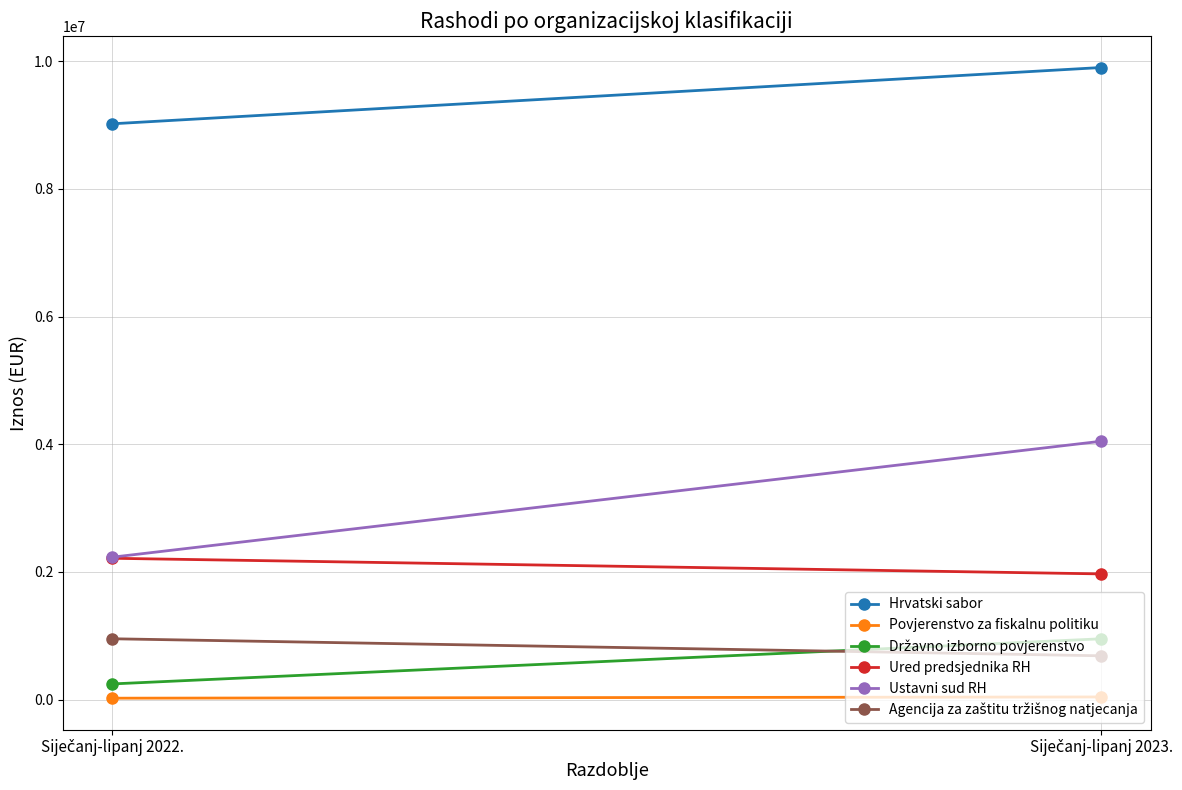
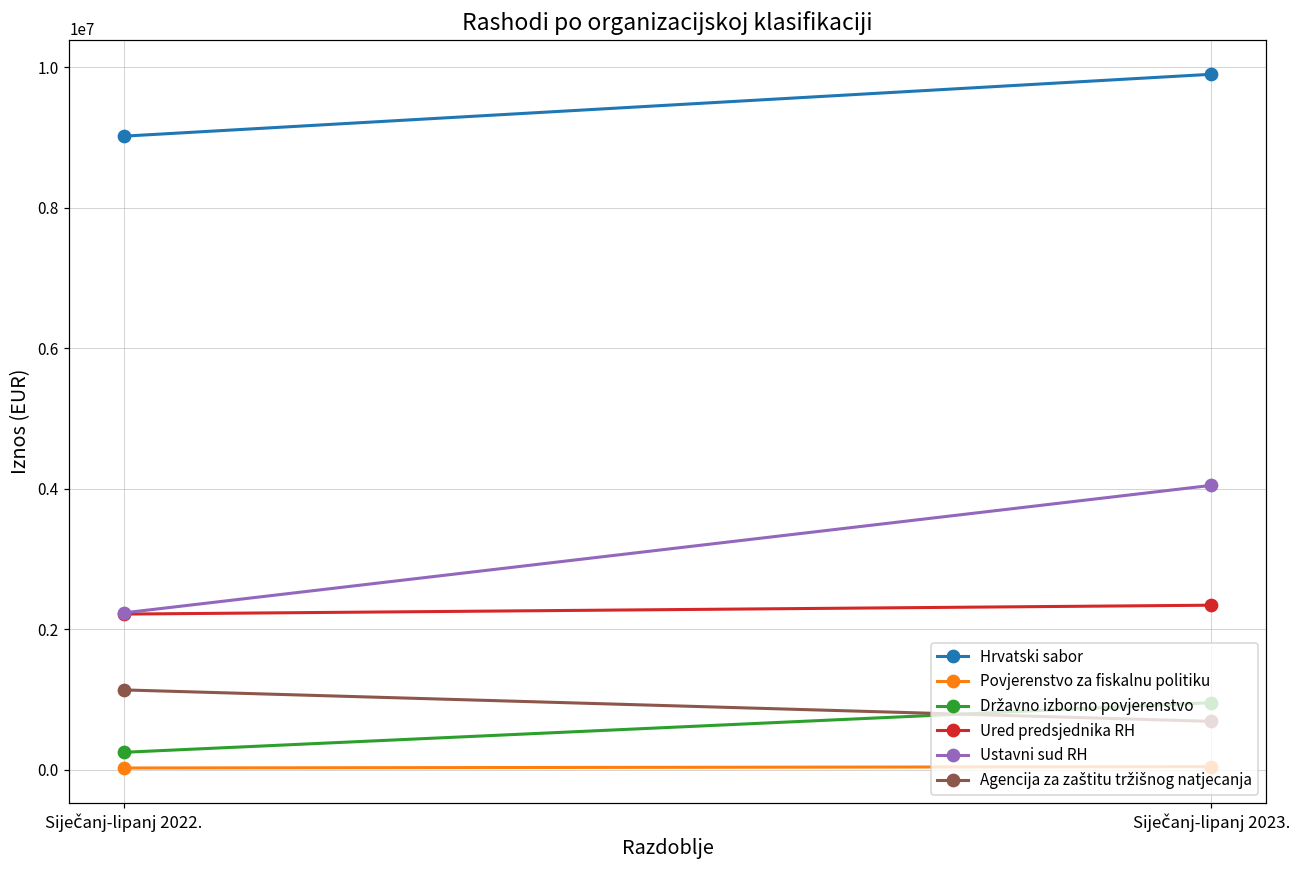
  {
    "Hrvatski sabor": {
      "Siječanj-lipanj 2022.": 9000000,
      "Siječanj-lipanj 2023.": 9900000
    },
    "Povjerenstvo za fiskalnu politiku": {
      "Siječanj-lipanj 2022.": 0
    },
    "Državno izborno povjerenstvo": {
      "Siječanj-lipanj 2022.": 200000
    },
    "Ured predsjednika RH": {
-     "Siječanj-lipanj 2023.": 2000000
+     "Siječanj-lipanj 2023.": 2300000
    },
    "Ustavni sud RH": {
      "Siječanj-lipanj 2023.": 4000000
    },
    "Agencija za zaštitu tržišnog natjecanja": {
-     "Siječanj-lipanj 2022.": 1000000
+     "Siječanj-lipanj 2022.": 1100000
    }
  }
